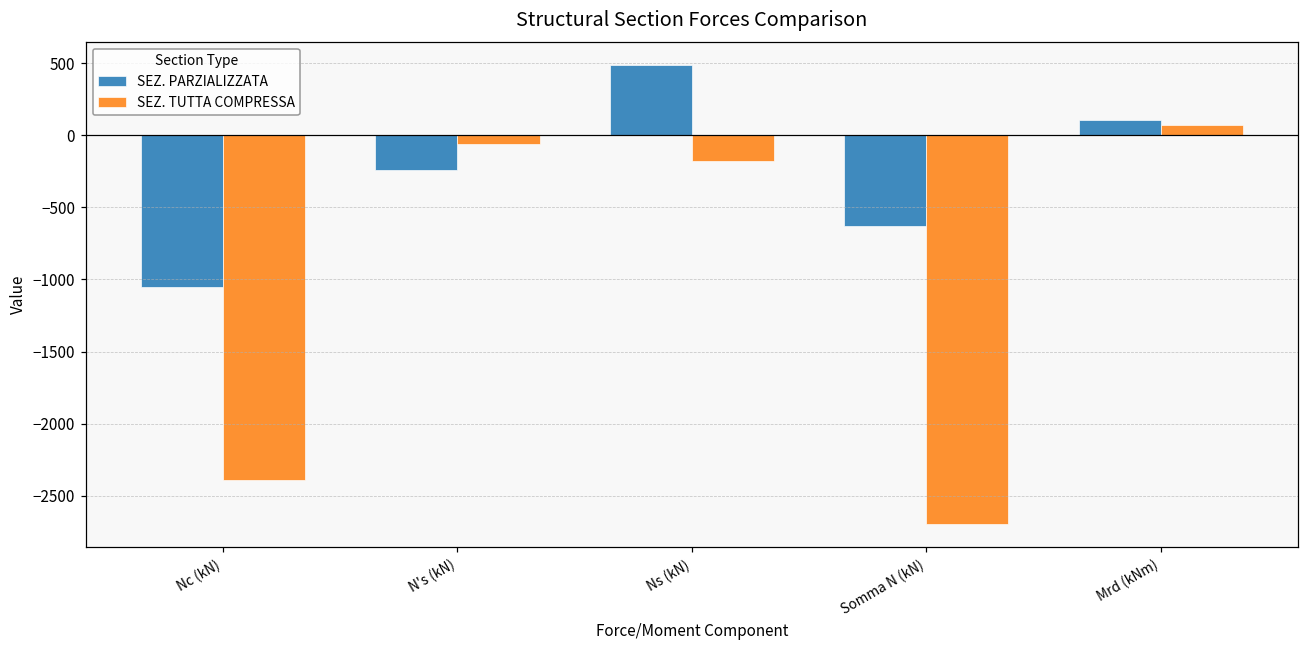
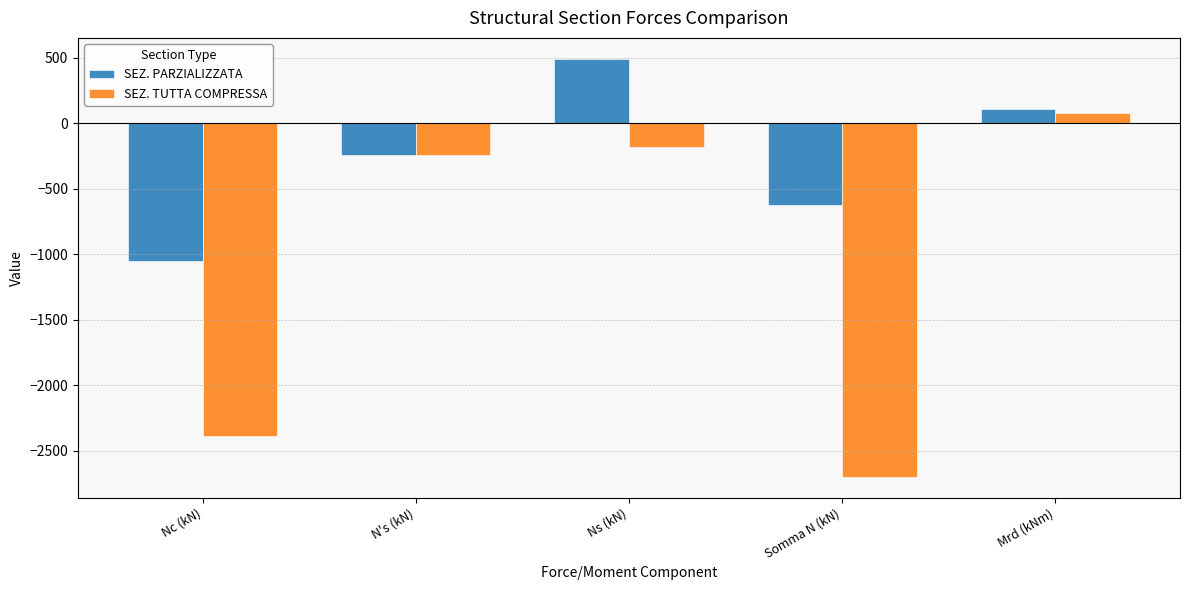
  {
    "SEZ. PARZIALIZZATA": {
      "Nc (kN)": -1050,
      "N's (kN)": -240,
      "Ns (kN)": 490,
      "Somma N (kN)": -630,
      "Mrd (kNm)": 100
    },
    "SEZ. TUTTA COMPRESSA": {
      "Nc (kN)": -2390,
-     "N's (kN)": -60,
+     "N's (kN)": -240,
      "Ns (kN)": -180,
      "Somma N (kN)": -2700,
      "Mrd (kNm)": 70
    }
  }
